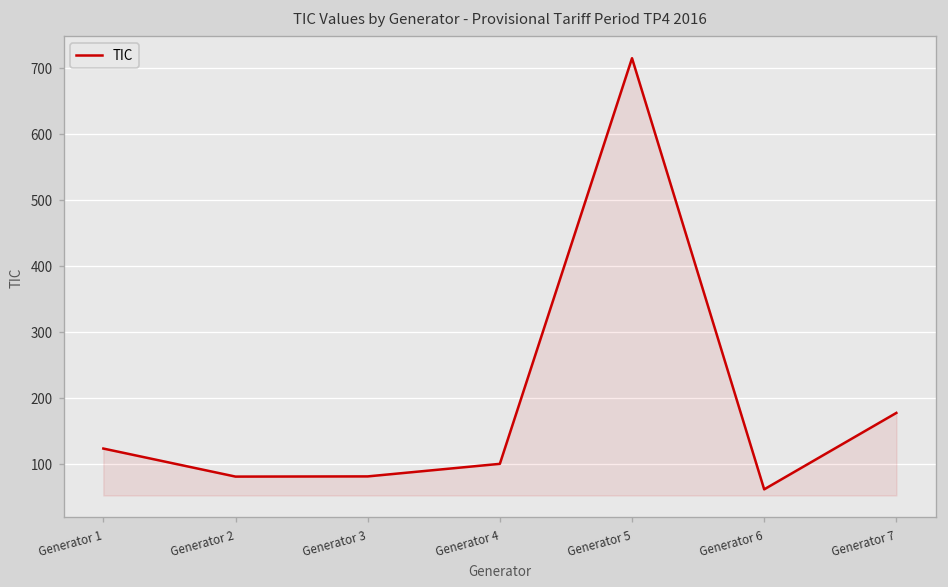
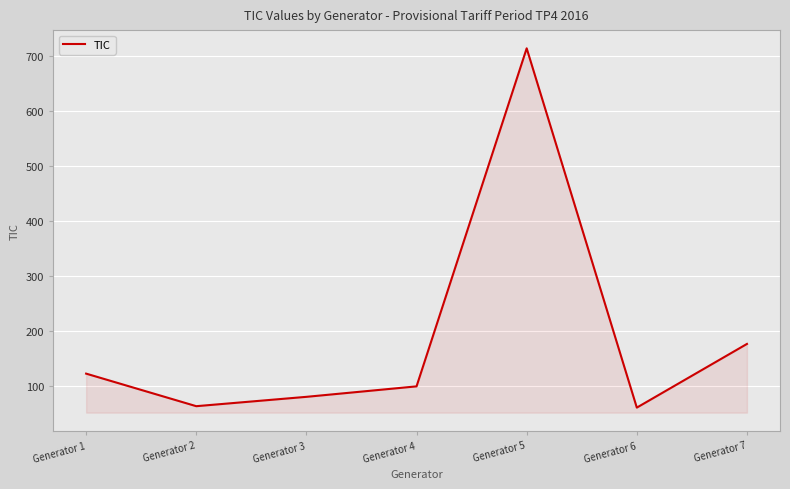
  {
    "Generator 1": 120,
-   "Generator 2": 80,
+   "Generator 2": 60,
    "Generator 3": 80,
    "Generator 4": 100,
    "Generator 5": 710,
    "Generator 6": 60,
    "Generator 7": 180
  }
